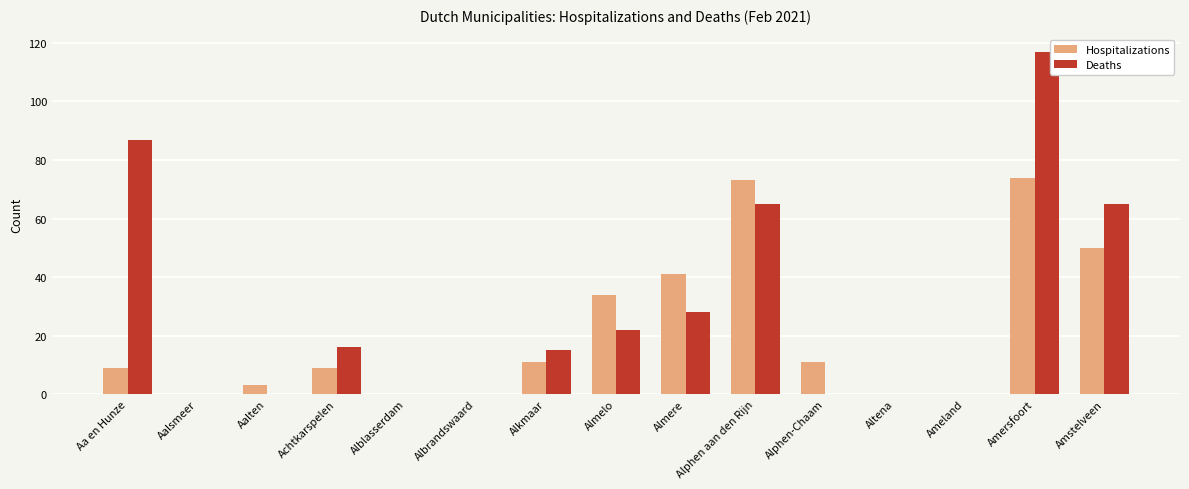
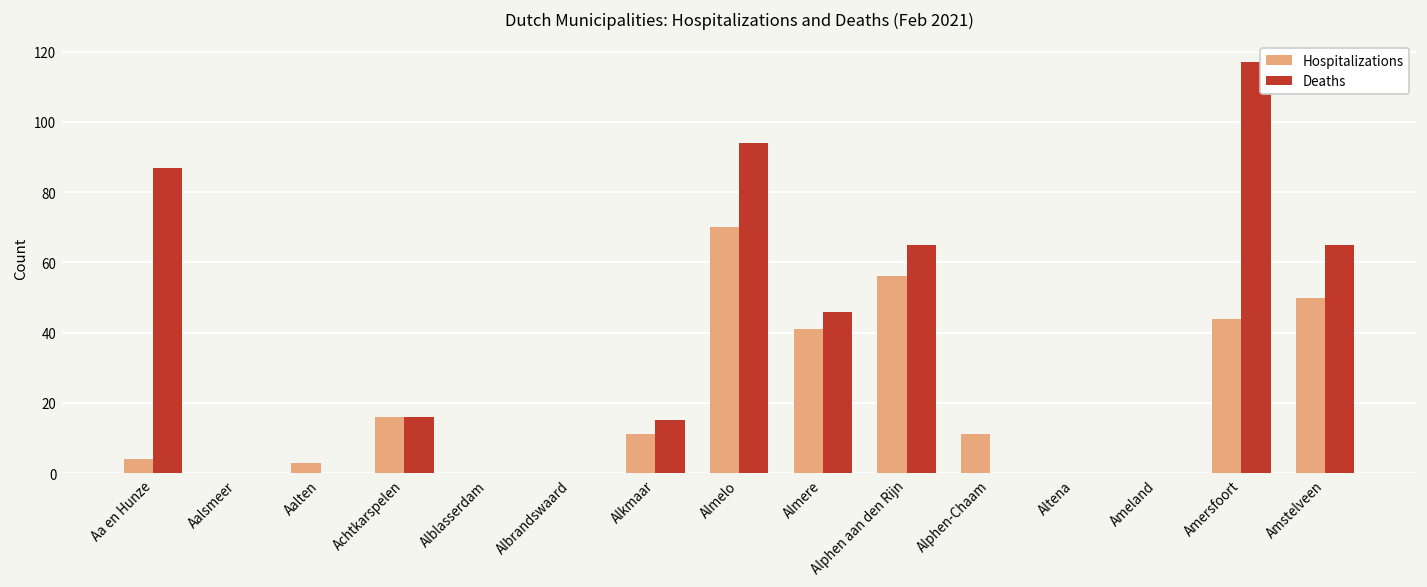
  {
    "Hospitalizations": {
-     "Aa en Hunze": 9,
+     "Aa en Hunze": 4,
      "Aalsmeer": 0,
      "Aalten": 3,
-     "Achtkarspelen": 9,
+     "Achtkarspelen": 16,
      "Alblasserdam": 0,
      "Albrandswaard": 0,
      "Alkmaar": 11,
-     "Almelo": 34,
+     "Almelo": 70,
      "Almere": 41,
-     "Alphen aan den Rijn": 73,
+     "Alphen aan den Rijn": 56,
      "Alphen-Chaam": 11,
      "Altena": 0,
      "Ameland": 0,
-     "Amersfoort": 74,
+     "Amersfoort": 44,
      "Amstelveen": 50
    },
    "Deaths": {
      "Aa en Hunze": 87,
      "Aalsmeer": 0,
      "Aalten": 0,
      "Achtkarspelen": 16,
      "Alblasserdam": 0,
      "Albrandswaard": 0,
      "Alkmaar": 15,
-     "Almelo": 22,
-     "Almere": 28,
+     "Almelo": 94,
+     "Almere": 46,
      "Alphen aan den Rijn": 65,
      "Alphen-Chaam": 0,
      "Altena": 0,
      "Ameland": 0,
      "Amersfoort": 117,
      "Amstelveen": 65
    }
  }
